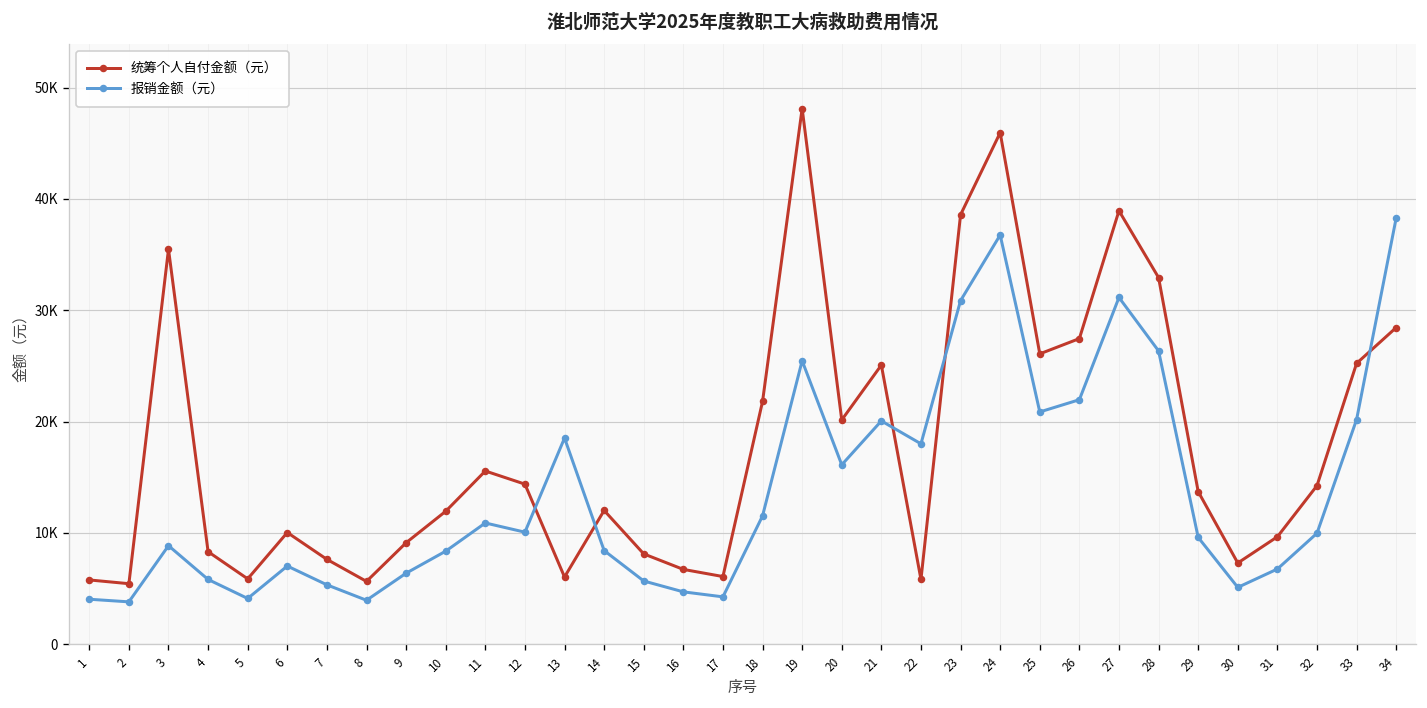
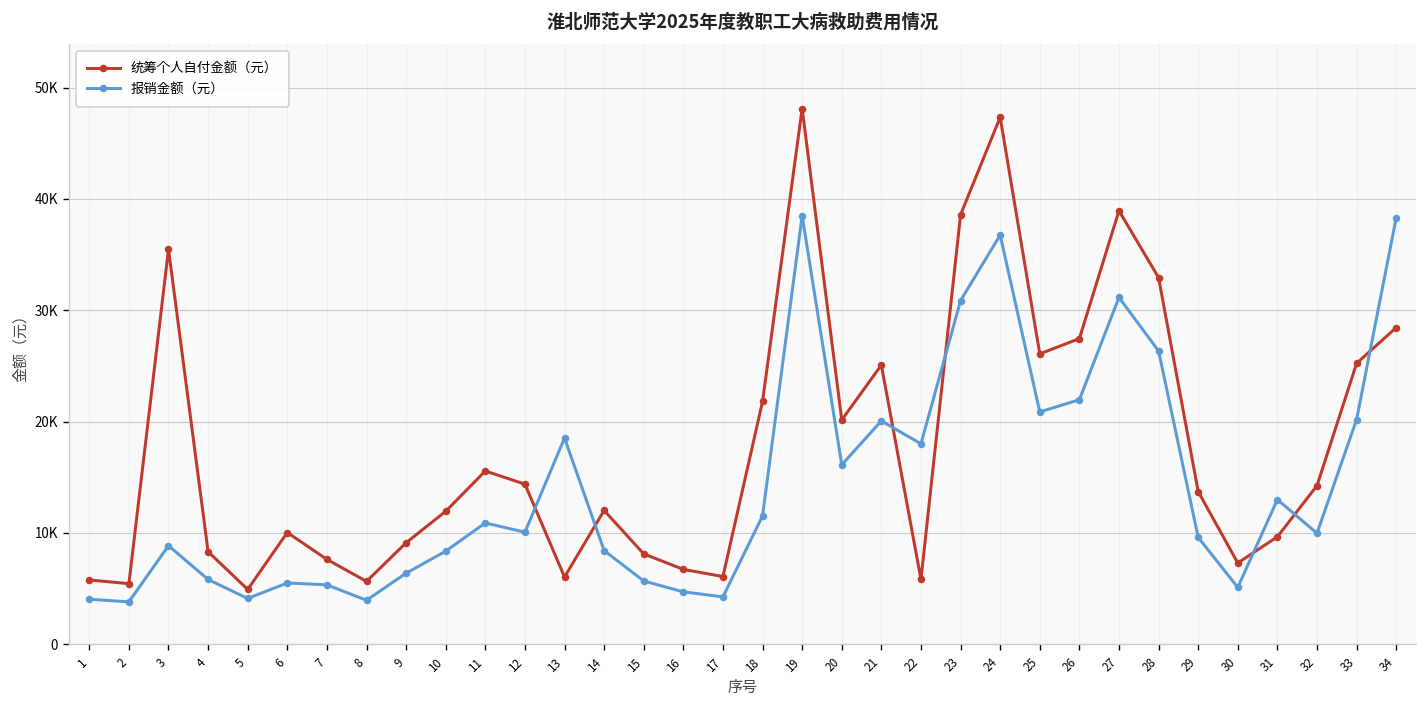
  {
    "统筹个人自付金额（元）": {
      "1": 6000,
      "2": 5000,
      "3": 35000,
      "4": 8000,
-     "5": 6000,
+     "5": 5000,
      "6": 10000,
      "7": 8000,
      "8": 6000,
      "9": 9000,
      "10": 12000,
      "11": 16000,
      "12": 14000,
      "13": 6000,
      "14": 12000,
      "15": 8000,
      "16": 7000,
      "17": 6000,
      "18": 22000,
      "19": 48000,
      "20": 20000,
      "21": 25000,
      "22": 6000,
      "23": 39000,
-     "24": 46000,
+     "24": 47000,
      "25": 26000,
      "26": 27000,
      "27": 39000,
      "28": 33000,
      "29": 14000,
      "30": 7000,
      "31": 10000,
      "32": 14000,
      "33": 25000,
      "34": 28000
    },
    "报销金额（元）": {
      "1": 4000,
      "2": 4000,
      "3": 9000,
      "4": 6000,
      "5": 4000,
-     "6": 7000,
+     "6": 6000,
      "7": 5000,
      "8": 4000,
      "9": 6000,
      "10": 8000,
      "11": 11000,
      "12": 10000,
      "13": 19000,
      "14": 8000,
      "15": 6000,
      "16": 5000,
      "17": 4000,
      "18": 12000,
-     "19": 25000,
+     "19": 38000,
      "20": 16000,
      "21": 20000,
      "22": 18000,
      "23": 31000,
      "24": 37000,
      "25": 21000,
      "26": 22000,
      "27": 31000,
      "28": 26000,
      "29": 10000,
      "30": 5000,
-     "31": 7000,
+     "31": 13000,
      "32": 10000,
      "33": 20000,
      "34": 38000
    }
  }
